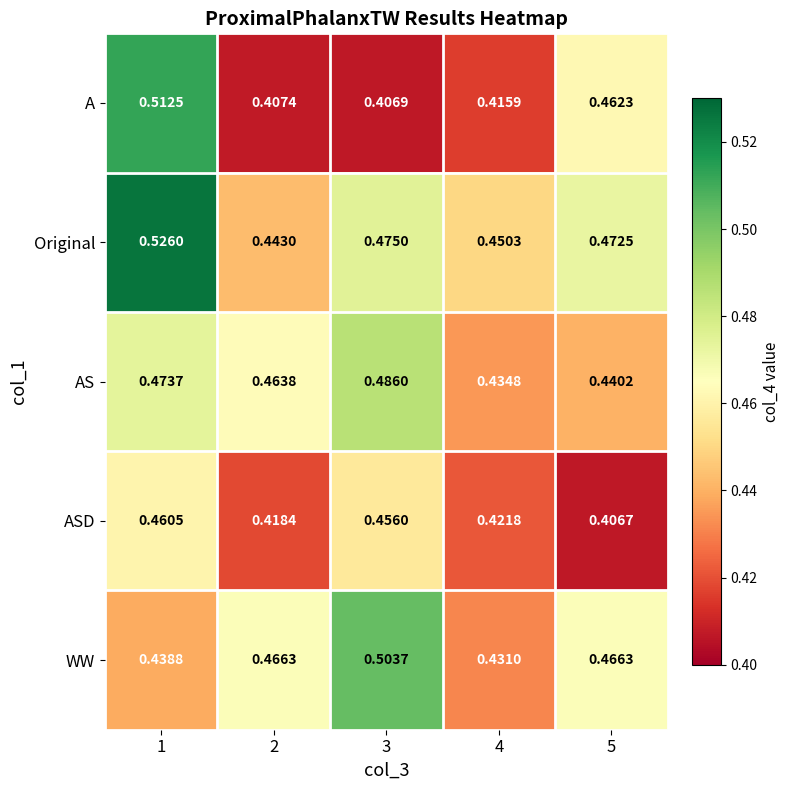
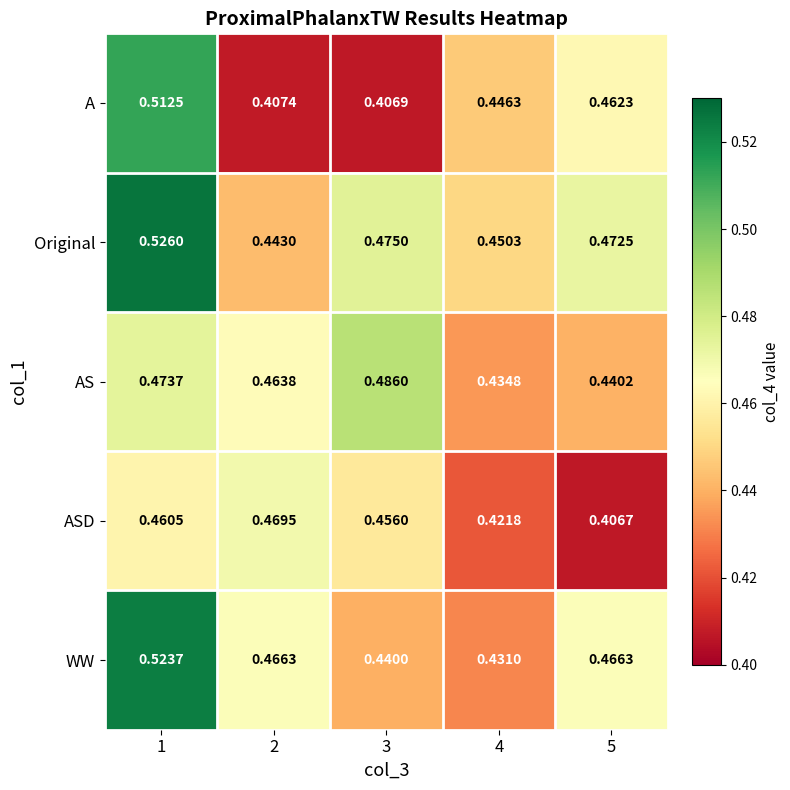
  {
    "A": {
      "1": 0.5125,
      "2": 0.4074,
      "3": 0.4069,
-     "4": 0.4159,
+     "4": 0.4463,
      "5": 0.4623
    },
    "Original": {
      "1": 0.5260,
      "2": 0.4430,
      "3": 0.4750,
      "4": 0.4503,
      "5": 0.4725
    },
    "AS": {
      "1": 0.4737,
      "2": 0.4638,
      "3": 0.4860,
      "4": 0.4348,
      "5": 0.4402
    },
    "ASD": {
      "1": 0.4605,
-     "2": 0.4184,
+     "2": 0.4695,
      "3": 0.4560,
      "4": 0.4218,
      "5": 0.4067
    },
    "WW": {
-     "1": 0.4388,
+     "1": 0.5237,
      "2": 0.4663,
-     "3": 0.5037,
+     "3": 0.4400,
      "4": 0.4310,
      "5": 0.4663
    }
  }
